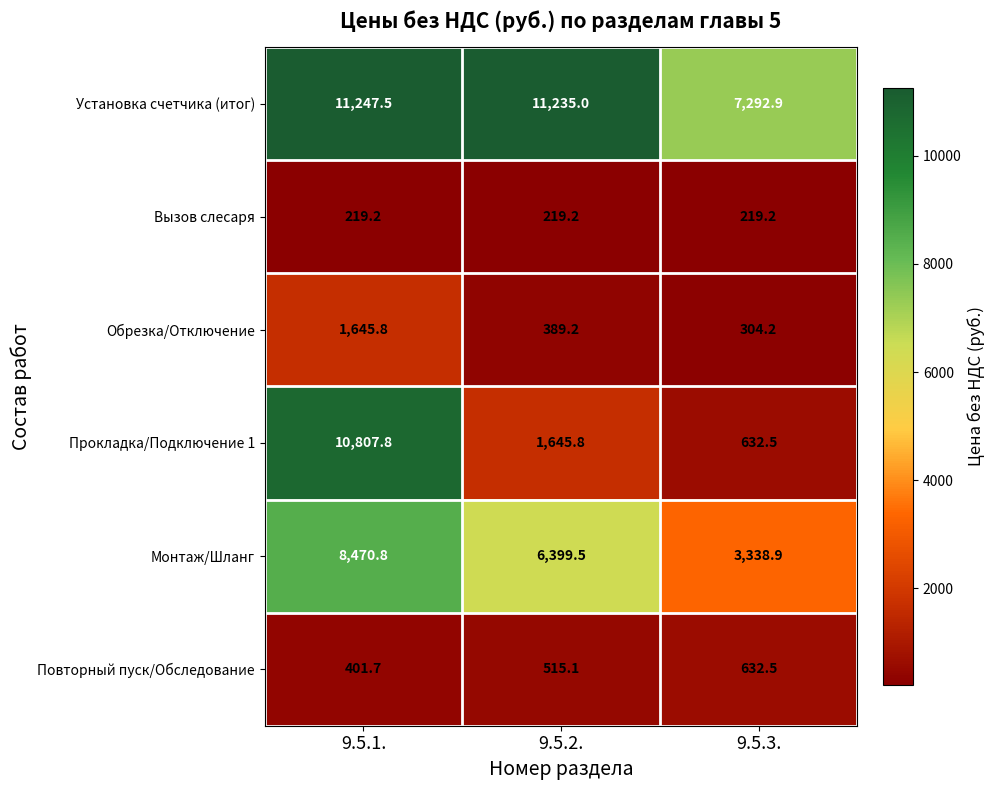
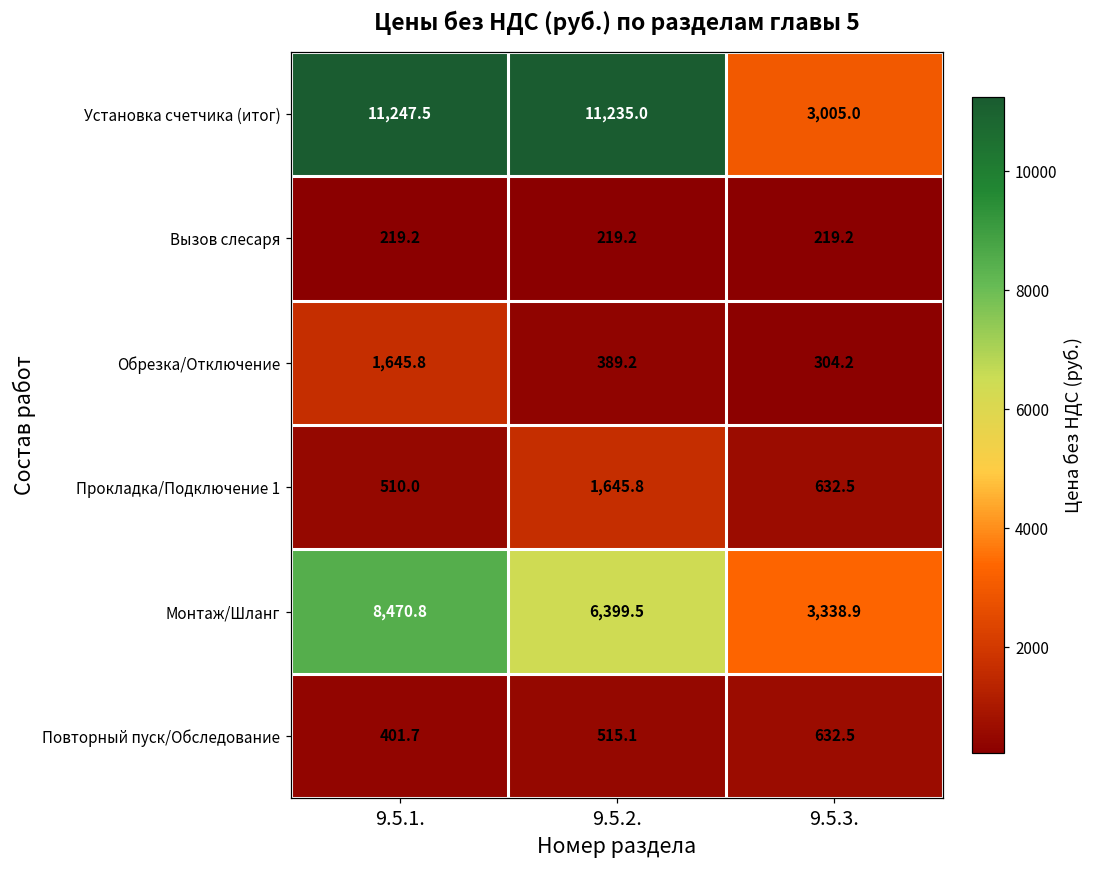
  {
    "Установка счетчика (итог)": {
      "9.5.1.": "11,247.5",
      "9.5.2.": "11,235.0",
-     "9.5.3.": "7,292.9"
+     "9.5.3.": "3,005.0"
    },
    "Вызов слесаря": {
      "9.5.1.": "219.2",
      "9.5.2.": "219.2",
      "9.5.3.": "219.2"
    },
    "Обрезка/Отключение": {
      "9.5.1.": "1,645.8",
      "9.5.2.": "389.2",
      "9.5.3.": "304.2"
    },
    "Прокладка/Подключение 1": {
-     "9.5.1.": "10,807.8",
+     "9.5.1.": "510.0",
      "9.5.2.": "1,645.8",
      "9.5.3.": "632.5"
    },
    "Монтаж/Шланг": {
      "9.5.1.": "8,470.8",
      "9.5.2.": "6,399.5",
      "9.5.3.": "3,338.9"
    },
    "Повторный пуск/Обследование": {
      "9.5.1.": "401.7",
      "9.5.2.": "515.1",
      "9.5.3.": "632.5"
    }
  }
